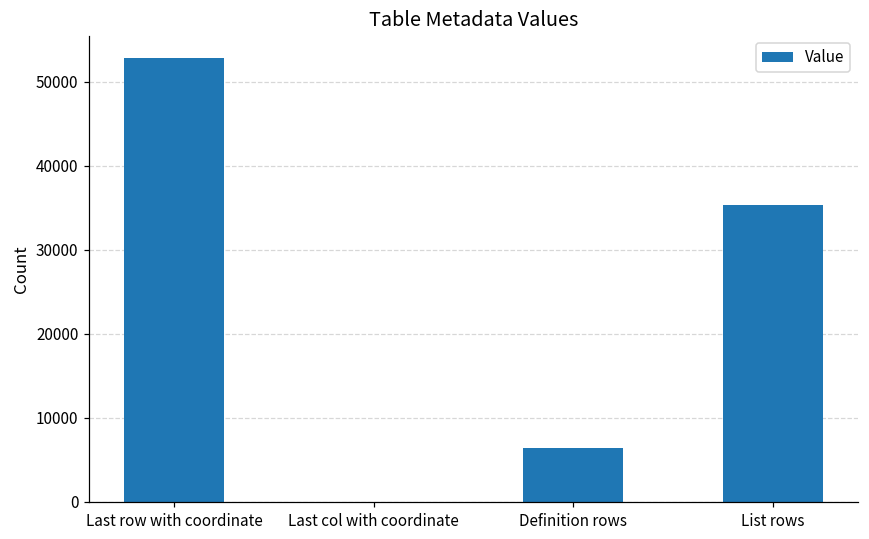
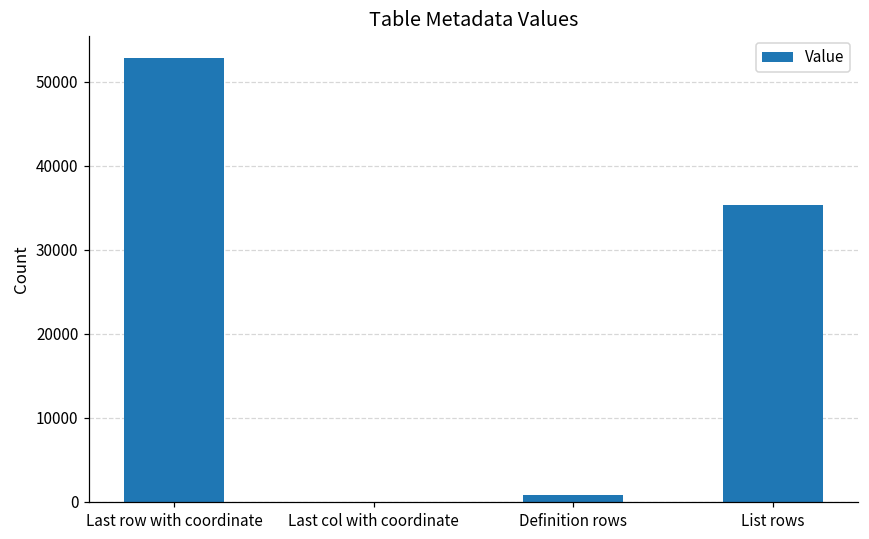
  {
    "Last row with coordinate": 53000,
-   "Definition rows": 6000,
+   "Definition rows": 1000,
    "List rows": 35000
  }
